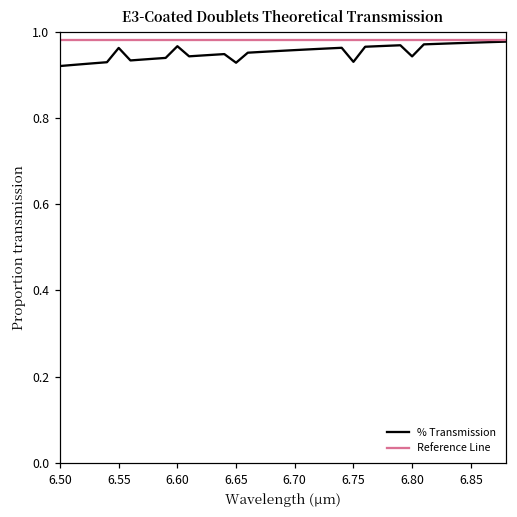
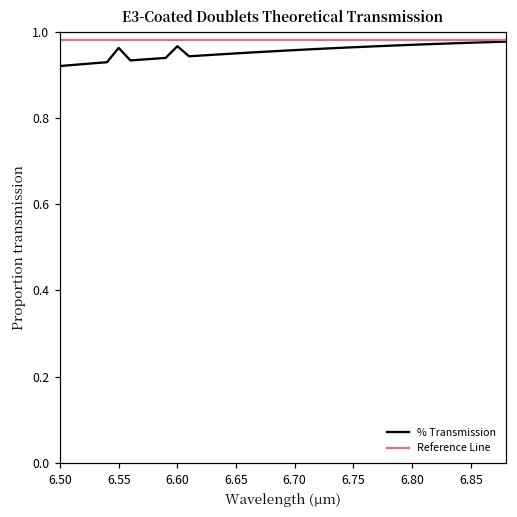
  {
    "% Transmission": {
      "6.50": 0.92,
      "6.55": 0.96,
      "6.60": 0.97,
-     "6.65": 0.93,
+     "6.65": 0.95,
      "6.70": 0.96,
-     "6.75": 0.93,
-     "6.80": 0.94
+     "6.75": 0.96,
+     "6.80": 0.97
    },
    "Reference Line": {
      "6.50": 0.98,
      "6.55": 0.98,
      "6.60": 0.98,
      "6.65": 0.98,
      "6.70": 0.98,
      "6.75": 0.98,
      "6.80": 0.98
    }
  }
